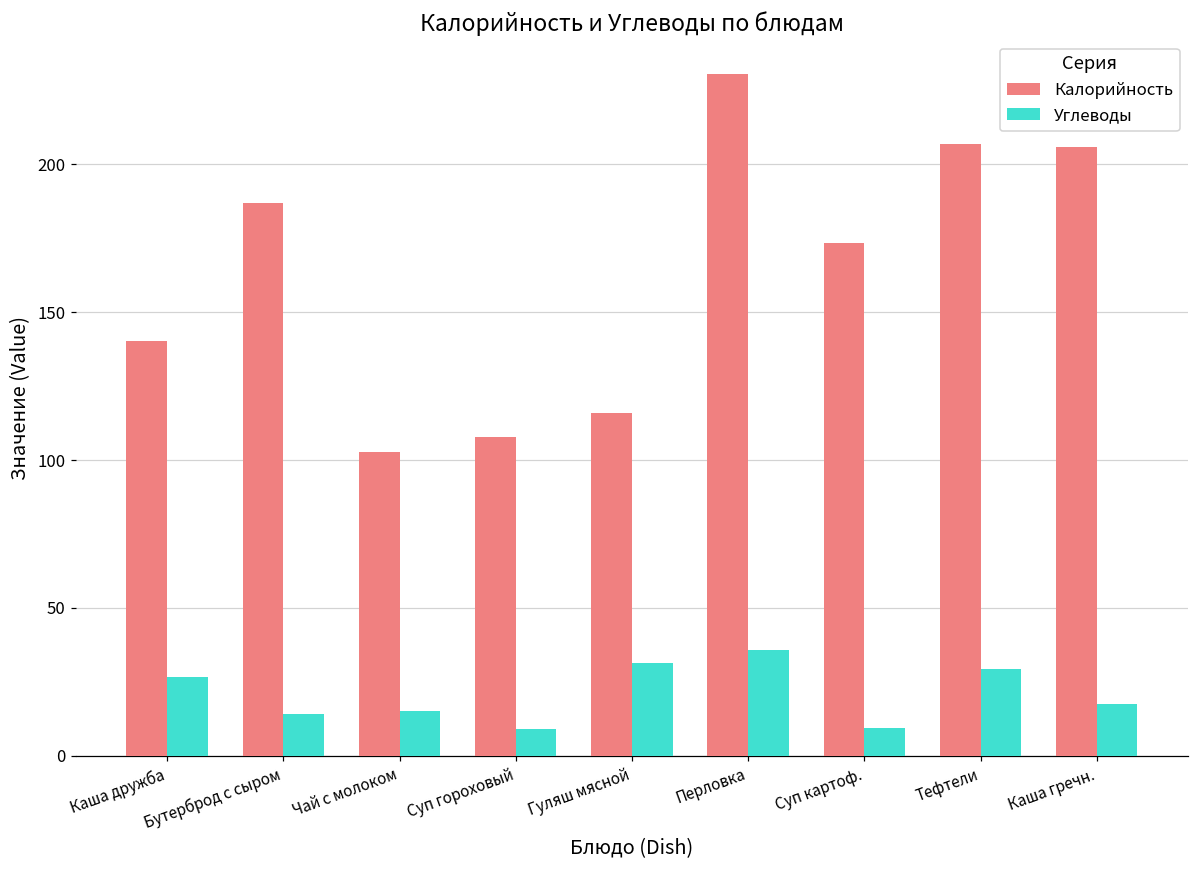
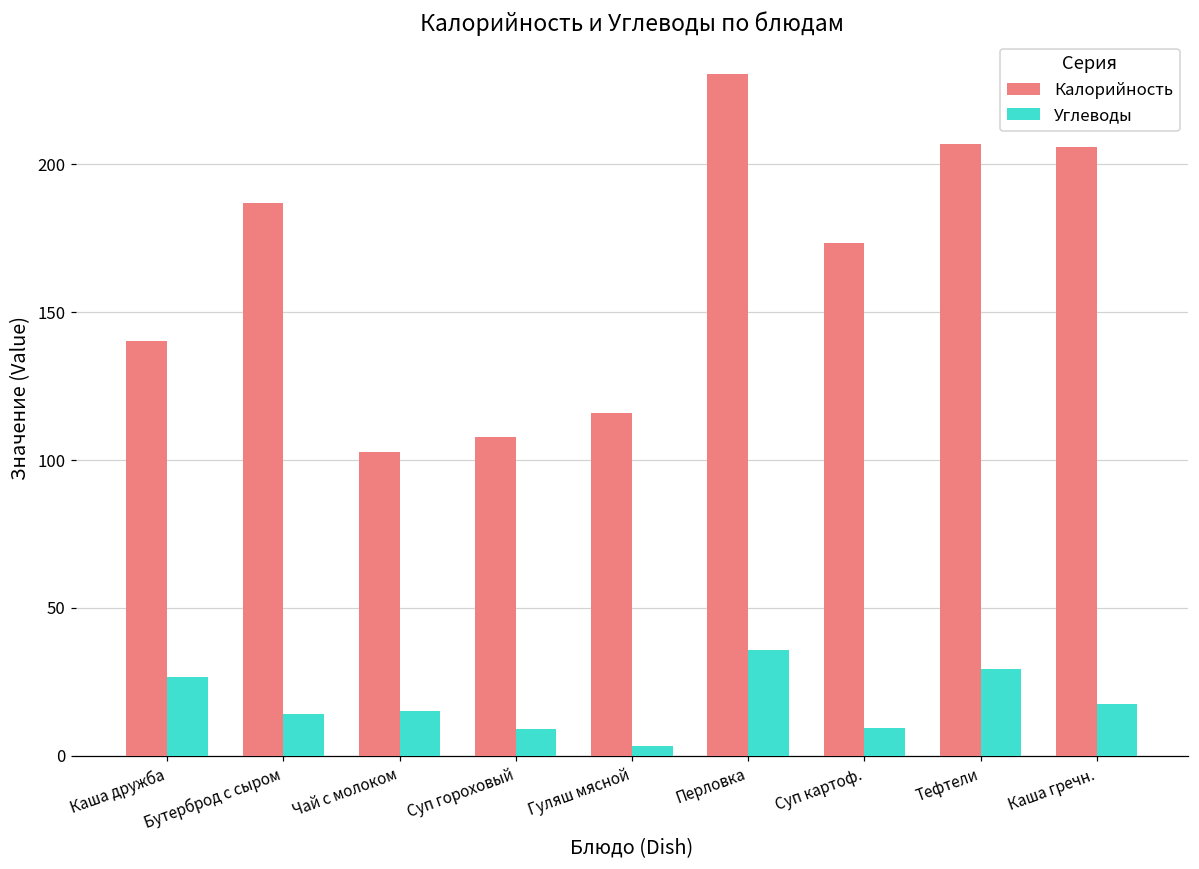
  {
    "Калорийность": {
      "Каша дружба": 140,
      "Бутерброд с сыром": 187,
      "Чай с молоком": 103,
      "Суп гороховый": 108,
      "Гуляш мясной": 116,
      "Перловка": 230,
      "Суп картоф.": 173,
      "Тефтели": 207,
      "Каша гречн.": 206
    },
    "Углеводы": {
      "Каша дружба": 27,
      "Бутерброд с сыром": 14,
      "Чай с молоком": 15,
      "Суп гороховый": 9,
-     "Гуляш мясной": 31,
+     "Гуляш мясной": 3,
      "Перловка": 36,
      "Суп картоф.": 9,
      "Тефтели": 30,
      "Каша гречн.": 18
    }
  }
